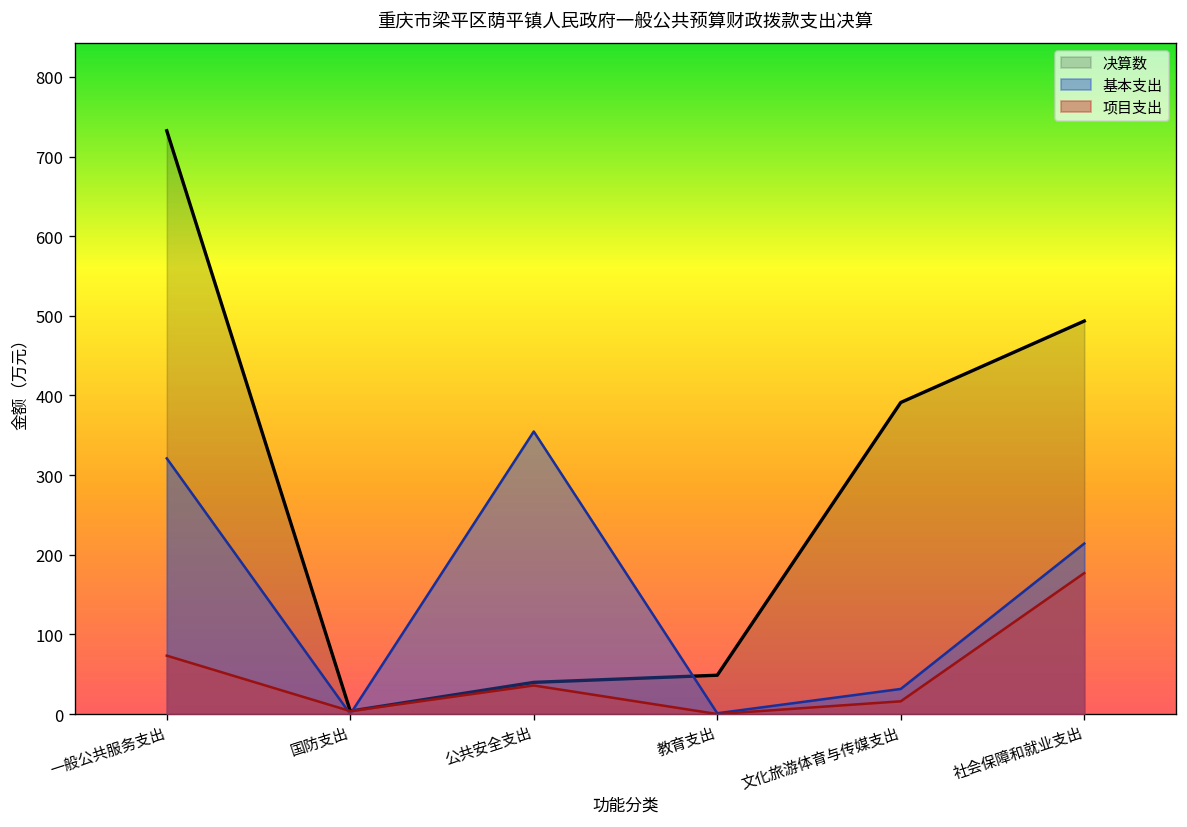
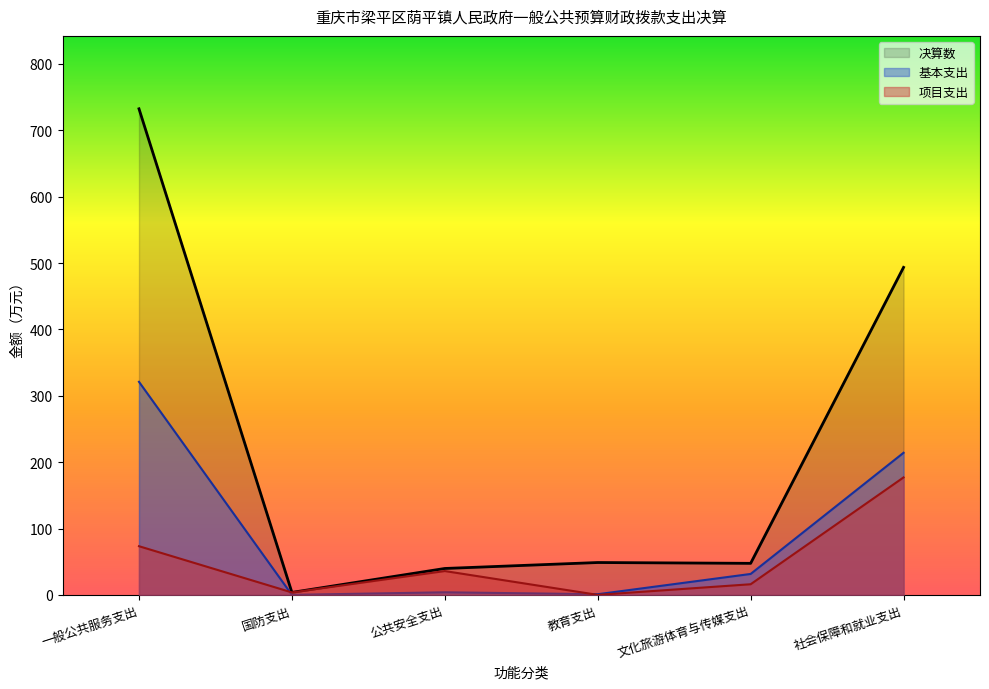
  {
    "决算数": {
      "一般公共服务支出": 730,
      "教育支出": 50,
-     "文化旅游体育与传媒支出": 390,
+     "文化旅游体育与传媒支出": 50,
      "社会保障和就业支出": 490
    },
    "基本支出": {
      "一般公共服务支出": 320,
-     "公共安全支出": 350,
+     "公共安全支出": 0,
      "文化旅游体育与传媒支出": 30,
      "社会保障和就业支出": 210
    },
    "项目支出": {
      "一般公共服务支出": 70,
      "文化旅游体育与传媒支出": 20,
      "社会保障和就业支出": 180
    }
  }
